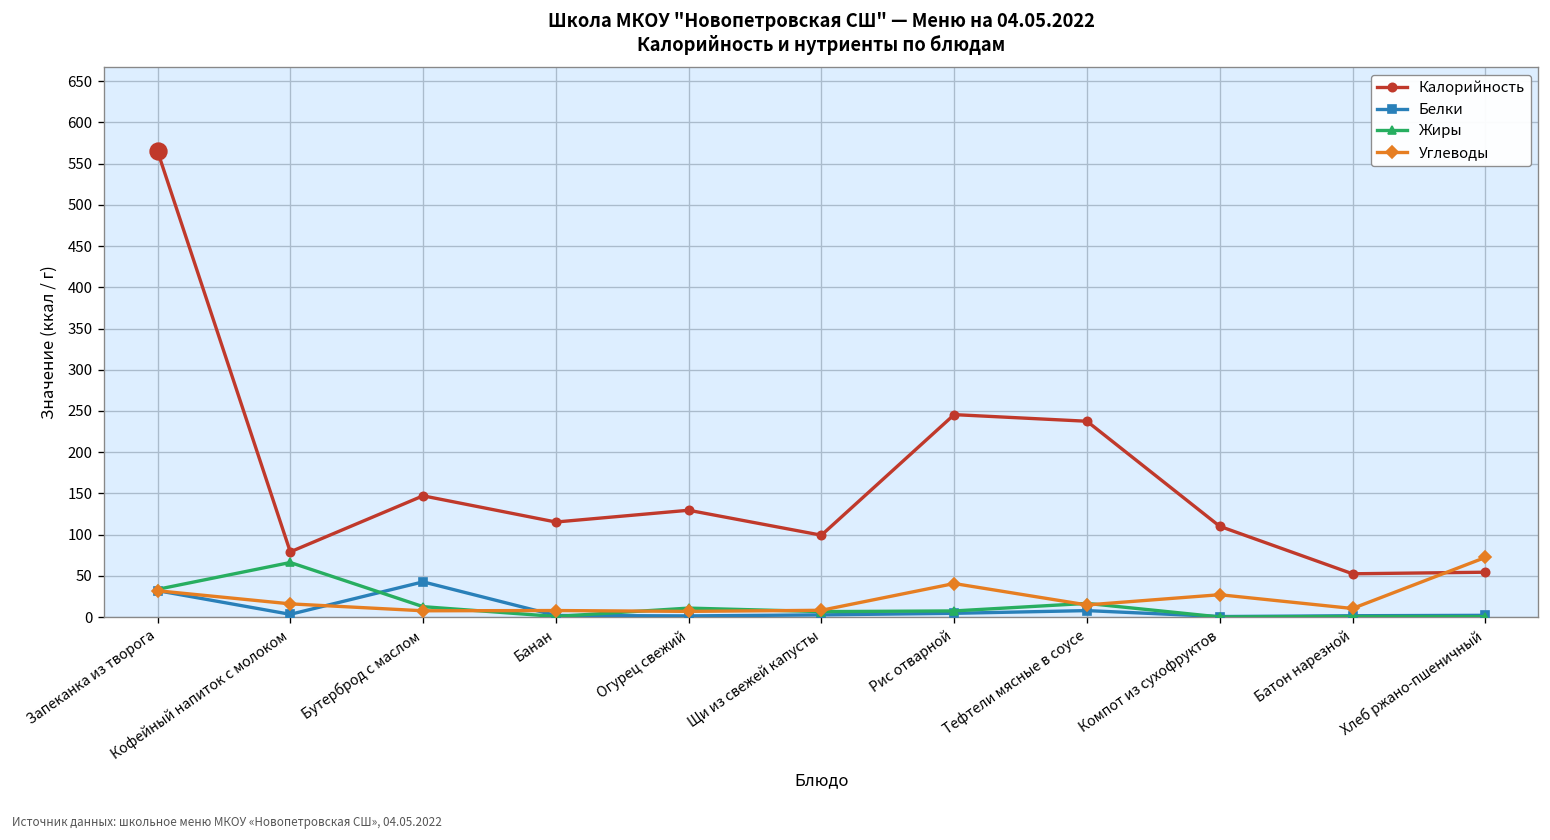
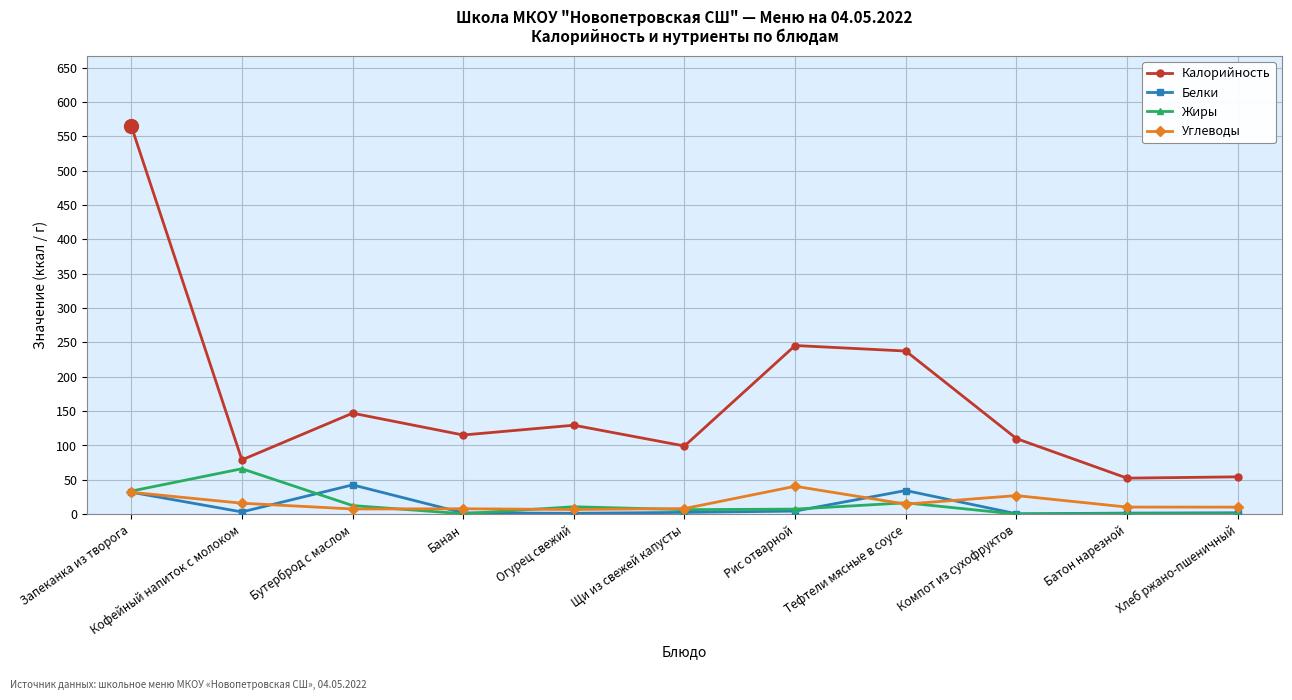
  {
    "Белки": {
      "Кофейный напиток с молоком": 0,
      "Бутерброд с маслом": 40,
      "Огурец свежий": 0,
      "Щи из свежей капусты": 0,
-     "Тефтели мясные в соусе": 10
+     "Тефтели мясные в соусе": 30
    },
    "Жиры": {
      "Кофейный напиток с молоком": 70,
      "Бутерброд с маслом": 10,
      "Огурец свежий": 10
    },
    "Углеводы": {
      "Кофейный напиток с молоком": 20,
      "Бутерброд с маслом": 10,
      "Банан": 10,
      "Огурец свежий": 10,
      "Рис отварной": 40,
      "Компот из сухофруктов": 30,
      "Батон нарезной": 10,
-     "Хлеб ржано-пшеничный": 70
+     "Хлеб ржано-пшеничный": 10
    }
  }
